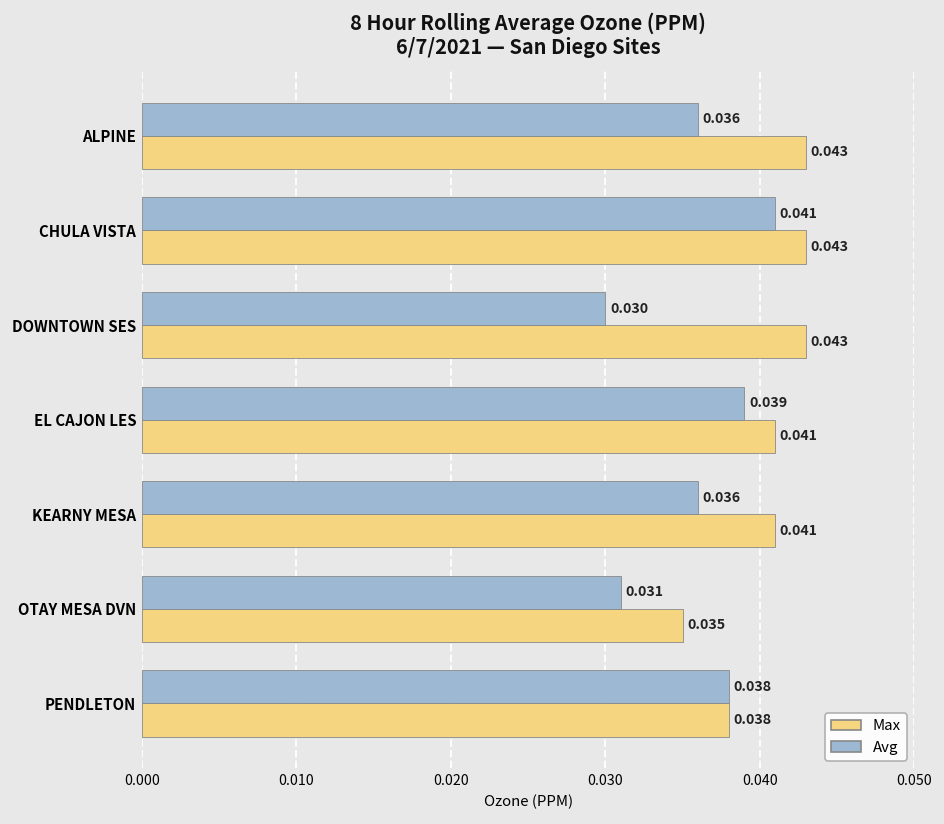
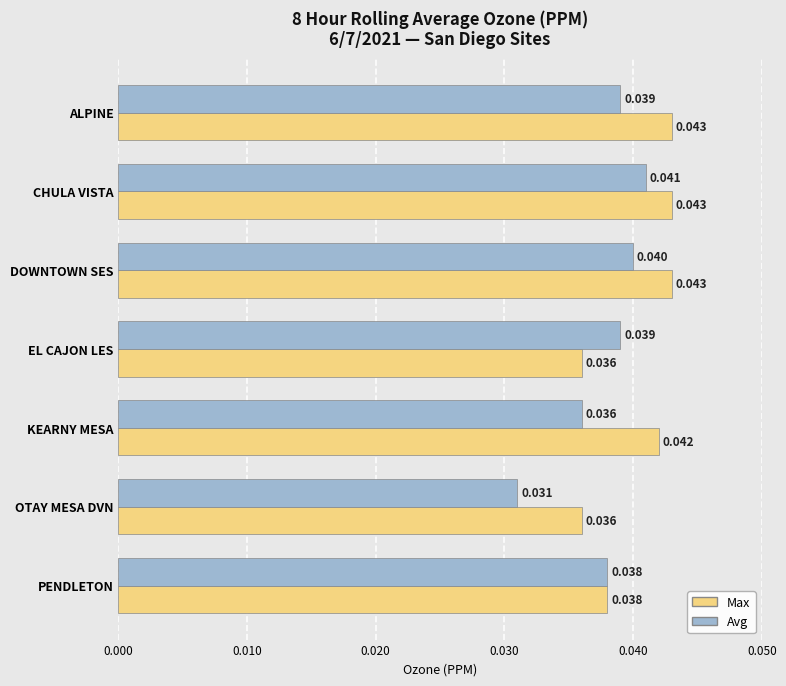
  {
    "Max": {
      "ALPINE": 0.043,
      "CHULA VISTA": 0.043,
      "DOWNTOWN SES": 0.043,
-     "EL CAJON LES": 0.041,
-     "KEARNY MESA": 0.041,
-     "OTAY MESA DVN": 0.035,
+     "EL CAJON LES": 0.036,
+     "KEARNY MESA": 0.042,
+     "OTAY MESA DVN": 0.036,
      "PENDLETON": 0.038
    },
    "Avg": {
-     "ALPINE": 0.036,
+     "ALPINE": 0.039,
      "CHULA VISTA": 0.041,
-     "DOWNTOWN SES": 0.030,
+     "DOWNTOWN SES": 0.040,
      "EL CAJON LES": 0.039,
      "KEARNY MESA": 0.036,
      "OTAY MESA DVN": 0.031,
      "PENDLETON": 0.038
    }
  }
